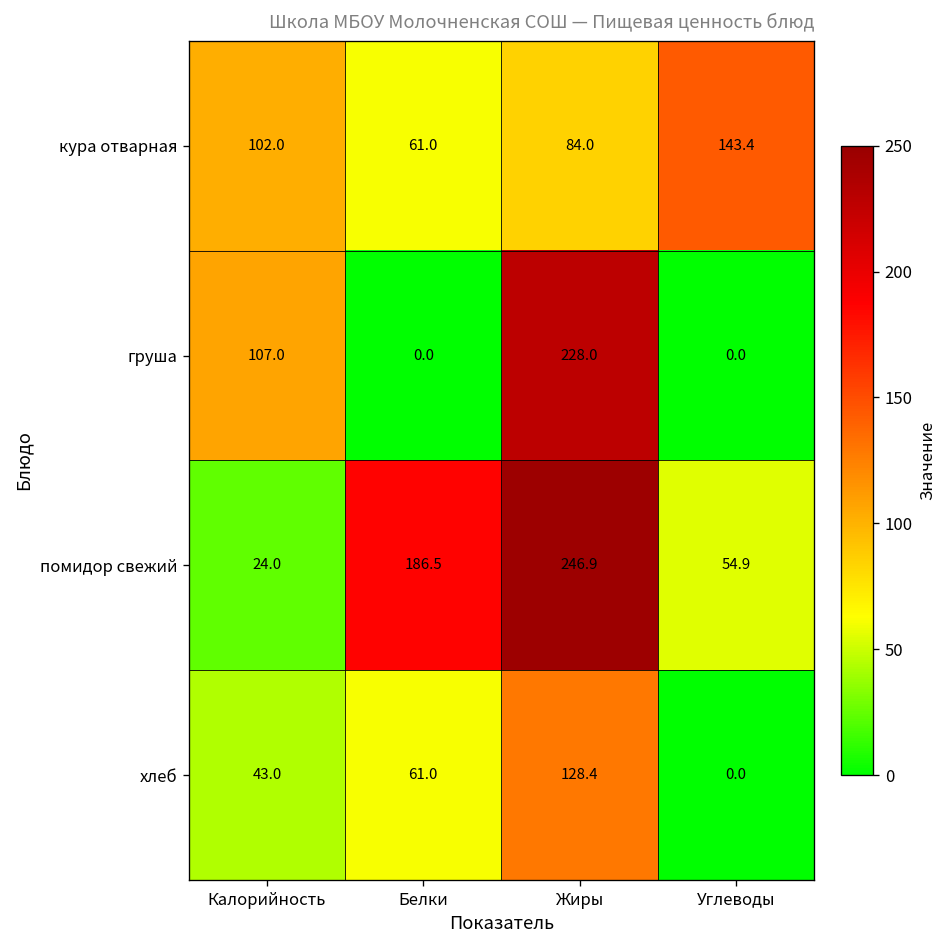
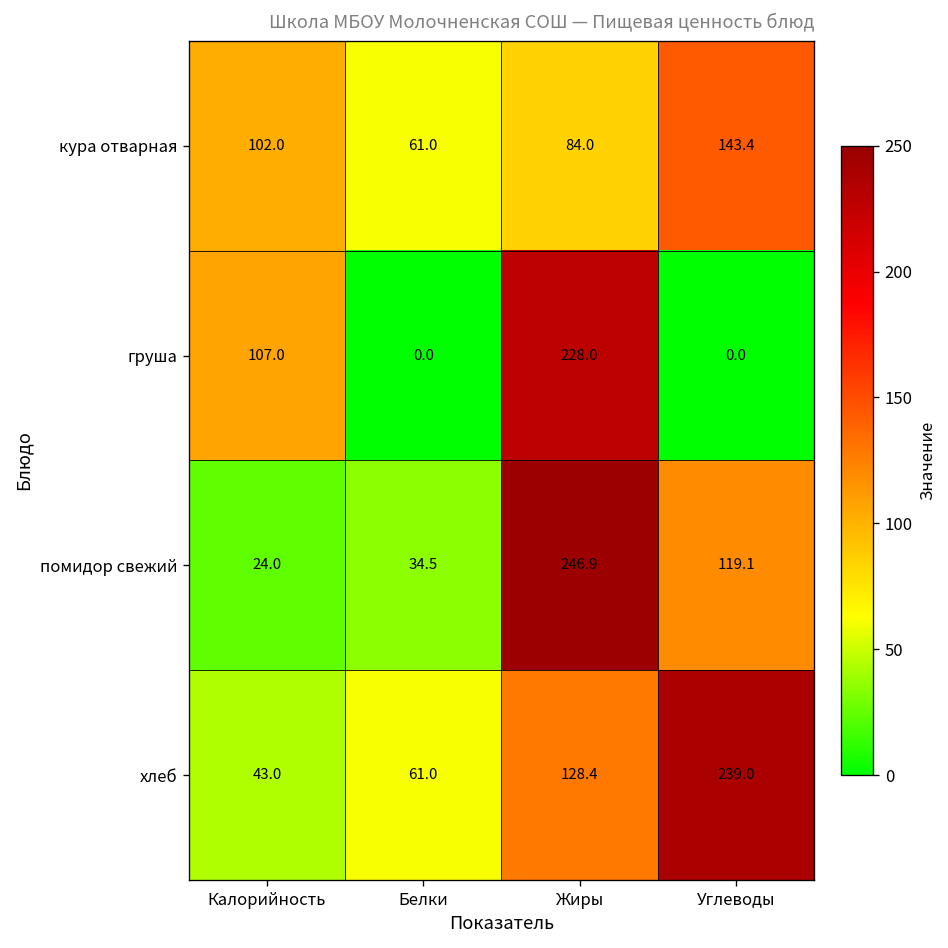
  {
    "кура отварная": {
      "Калорийность": 102.0,
      "Белки": 61.0,
      "Жиры": 84.0,
      "Углеводы": 143.4
    },
    "груша": {
      "Калорийность": 107.0,
      "Белки": 0.0,
      "Жиры": 228.0,
      "Углеводы": 0.0
    },
    "помидор свежий": {
      "Калорийность": 24.0,
-     "Белки": 186.5,
+     "Белки": 34.5,
      "Жиры": 246.9,
-     "Углеводы": 54.9
+     "Углеводы": 119.1
    },
    "хлеб": {
      "Калорийность": 43.0,
      "Белки": 61.0,
      "Жиры": 128.4,
-     "Углеводы": 0.0
+     "Углеводы": 239.0
    }
  }
